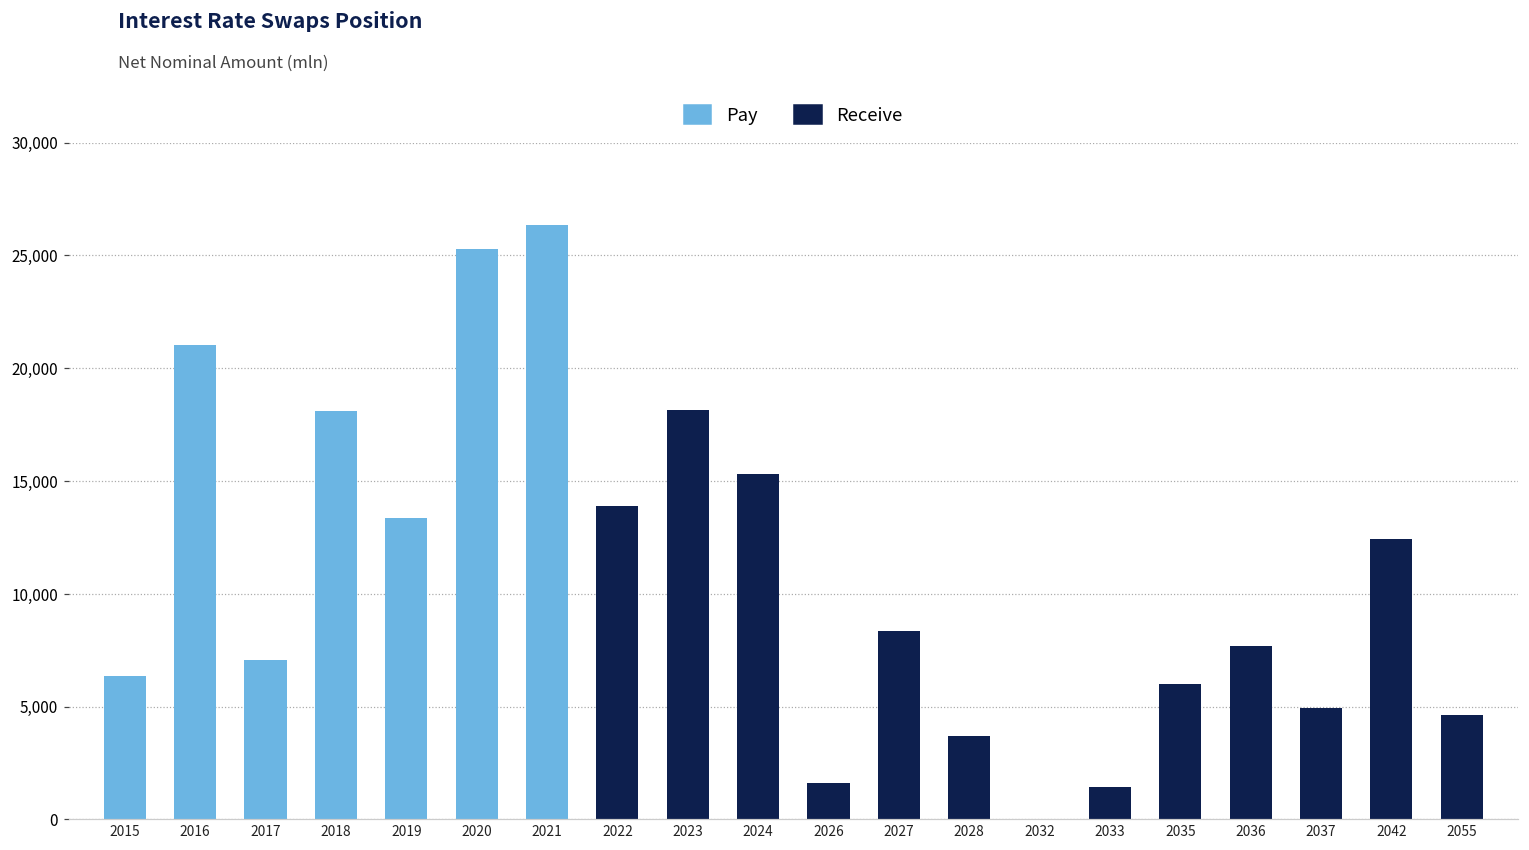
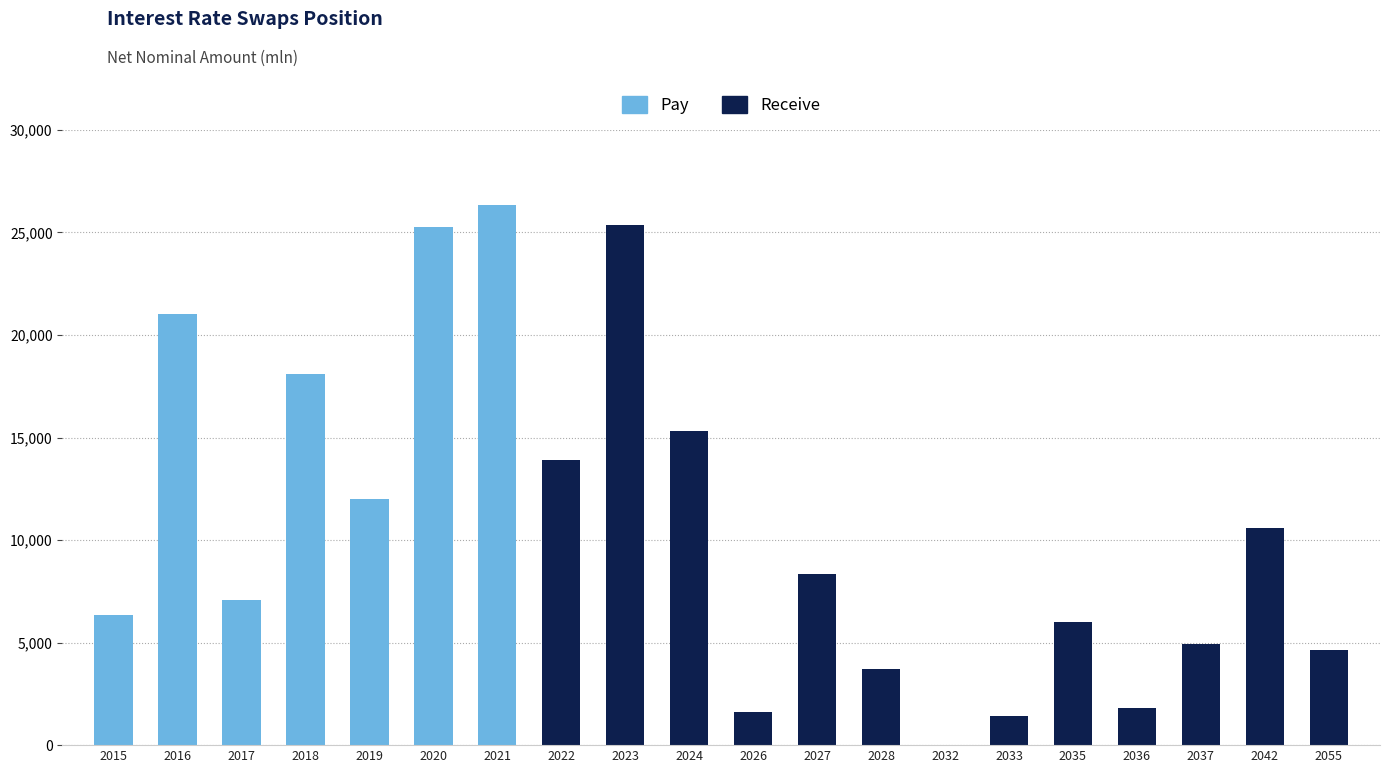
  {
    "2015": "6,400",
    "2016": "21,000",
    "2017": "7,100",
    "2018": "18,100",
-   "2019": "13,400",
+   "2019": "12,000",
    "2020": "25,300",
    "2021": "26,300",
    "2022": "13,900",
-   "2023": "18,200",
+   "2023": "25,400",
    "2024": "15,300",
    "2026": "1,600",
    "2027": "8,400",
    "2028": "3,700",
    "2033": "1,400",
    "2035": "6,000",
-   "2036": "7,700",
+   "2036": "1,800",
    "2037": "5,000",
-   "2042": "12,400",
+   "2042": "10,600",
    "2055": "4,600"
  }
